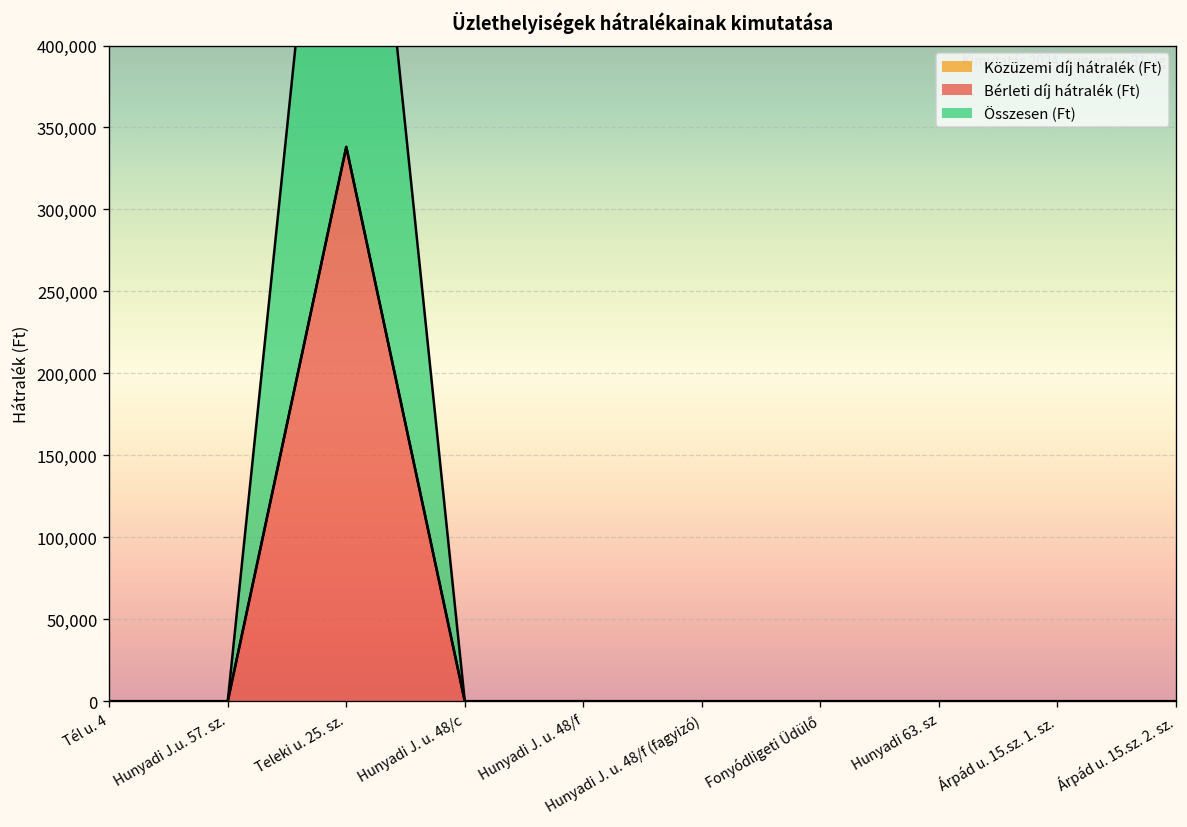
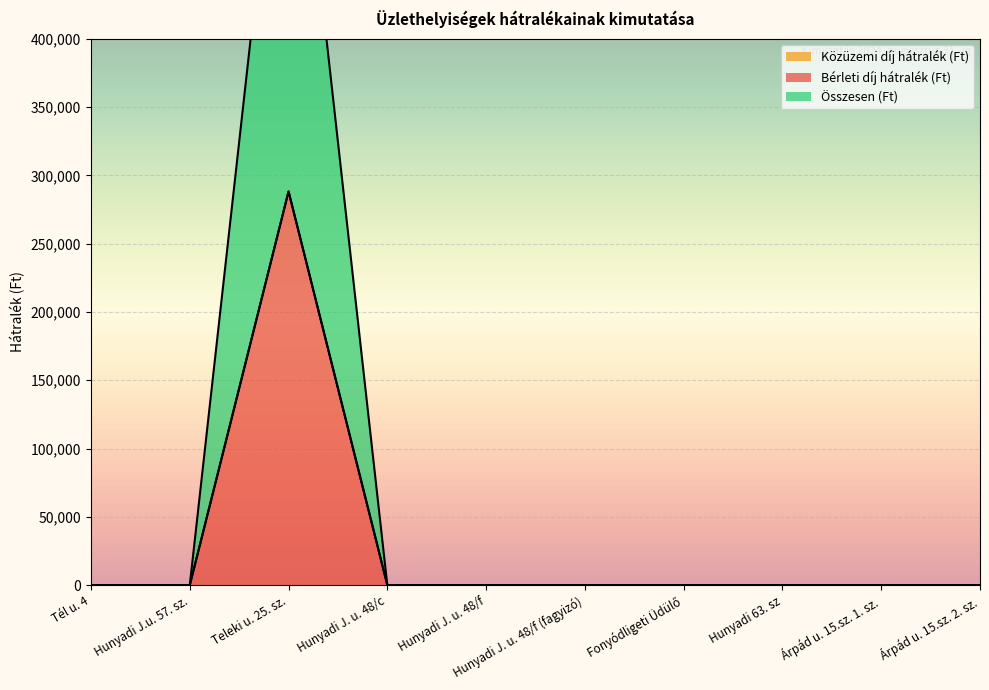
  {
    "Közüzemi díj hátralék (Ft)": {
      "Teleki u. 25. sz.": "0"
    },
    "Bérleti díj hátralék (Ft)": {
-     "Teleki u. 25. sz.": "338,000"
+     "Teleki u. 25. sz.": "288,000"
    }
  }
